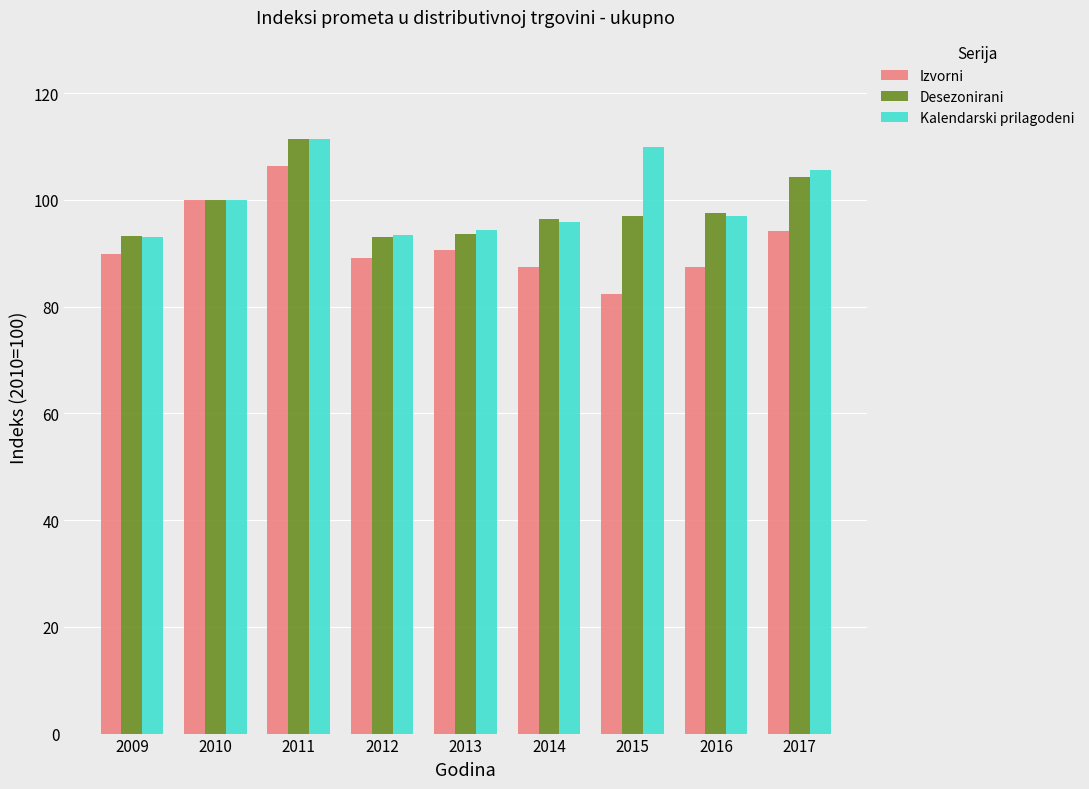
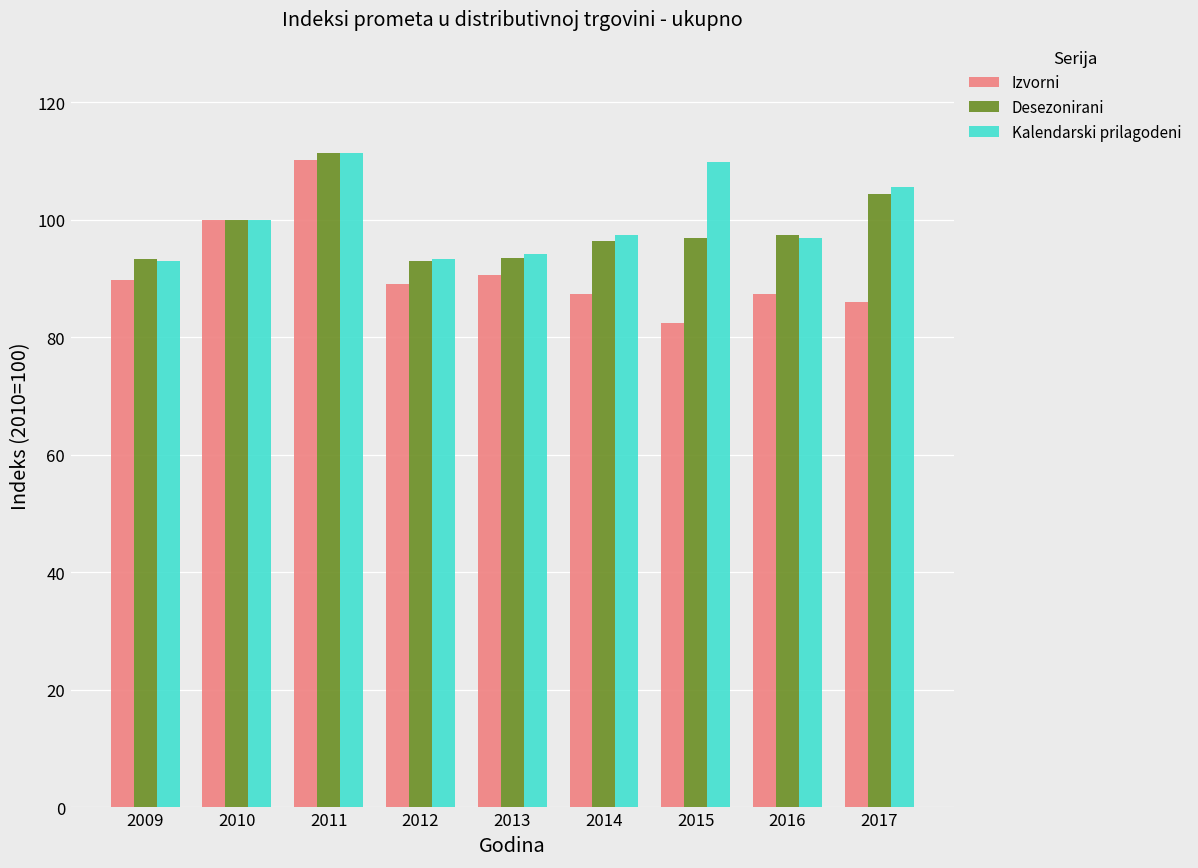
  {
    "Izvorni": {
      "2009": 90,
      "2010": 100,
-     "2011": 106,
+     "2011": 110,
      "2012": 89,
      "2013": 91,
      "2014": 87,
      "2015": 82,
      "2016": 87,
-     "2017": 94
+     "2017": 86
    },
    "Desezonirani": {
      "2009": 93,
      "2010": 100,
      "2011": 111,
      "2012": 93,
      "2013": 94,
      "2014": 96,
      "2015": 97,
      "2016": 97,
      "2017": 104
    },
    "Kalendarski prilagodeni": {
      "2009": 93,
      "2010": 100,
      "2011": 111,
      "2012": 93,
      "2013": 94,
-     "2014": 96,
+     "2014": 97,
      "2015": 110,
      "2016": 97,
      "2017": 106
    }
  }
